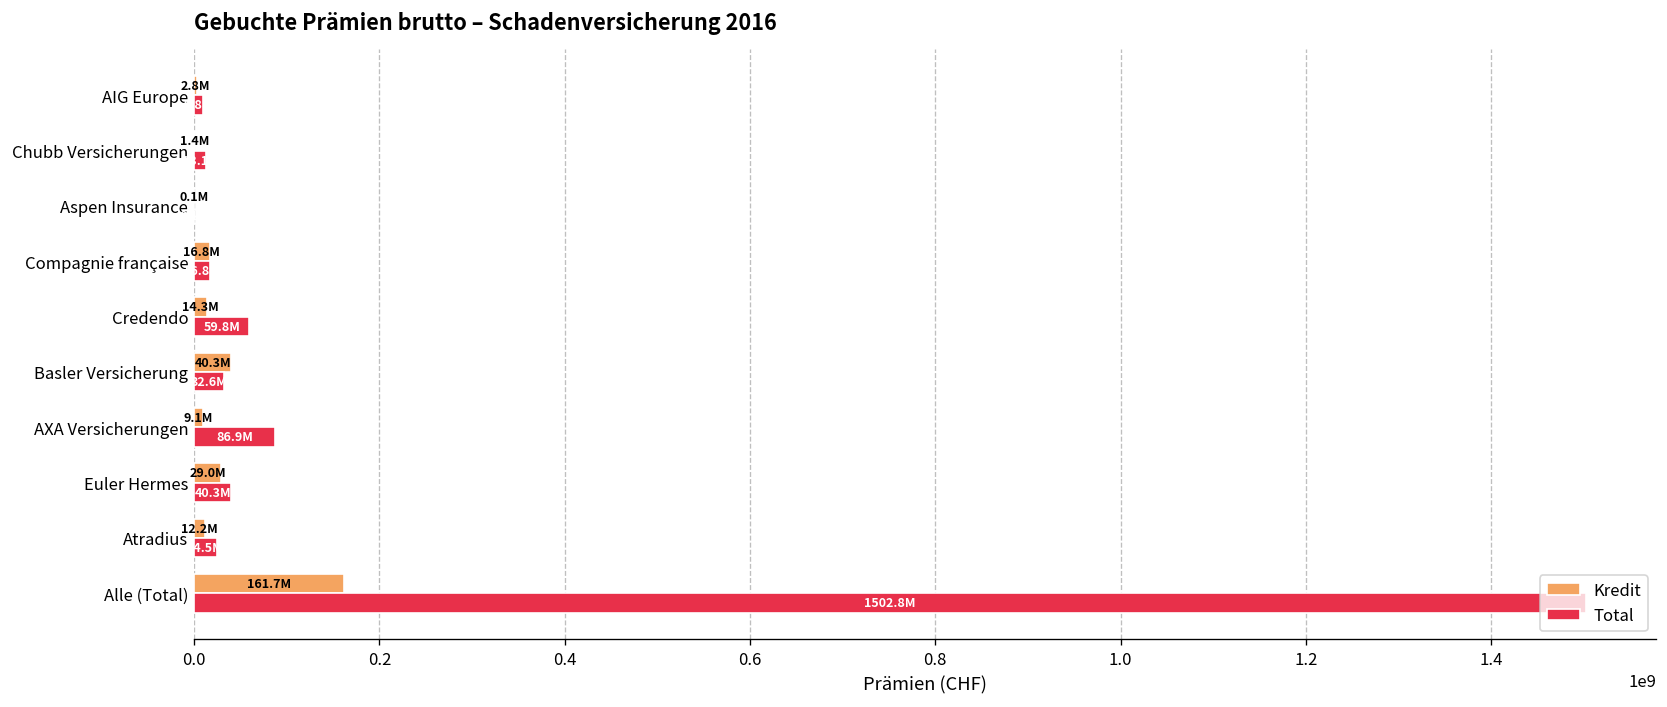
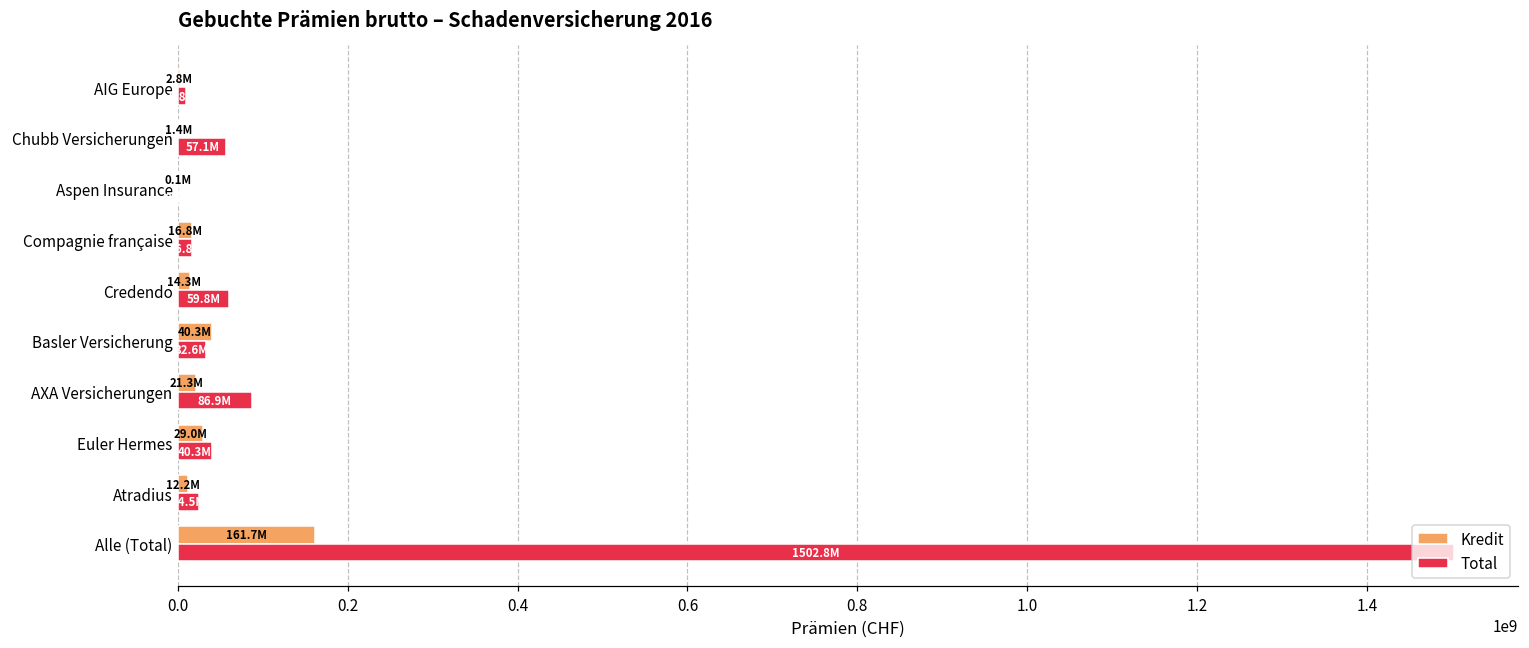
  {
    "Kredit": {
      "AIG Europe": "2.8M",
      "Chubb Versicherungen": "1.4M",
      "Aspen Insurance": "0.1M",
      "Compagnie française": "16.8M",
      "Credendo": "14.3M",
      "Basler Versicherung": "40.3M",
-     "AXA Versicherungen": "9.1M",
+     "AXA Versicherungen": "21.3M",
      "Euler Hermes": "29.0M",
      "Atradius": "12.2M",
      "Alle (Total)": "161.7M"
    },
    "Total": {
      "AIG Europe": "10000000",
-     "Chubb Versicherungen": "10000000",
+     "Chubb Versicherungen": "60000000",
      "Atradius": "20000000"
    }
  }
